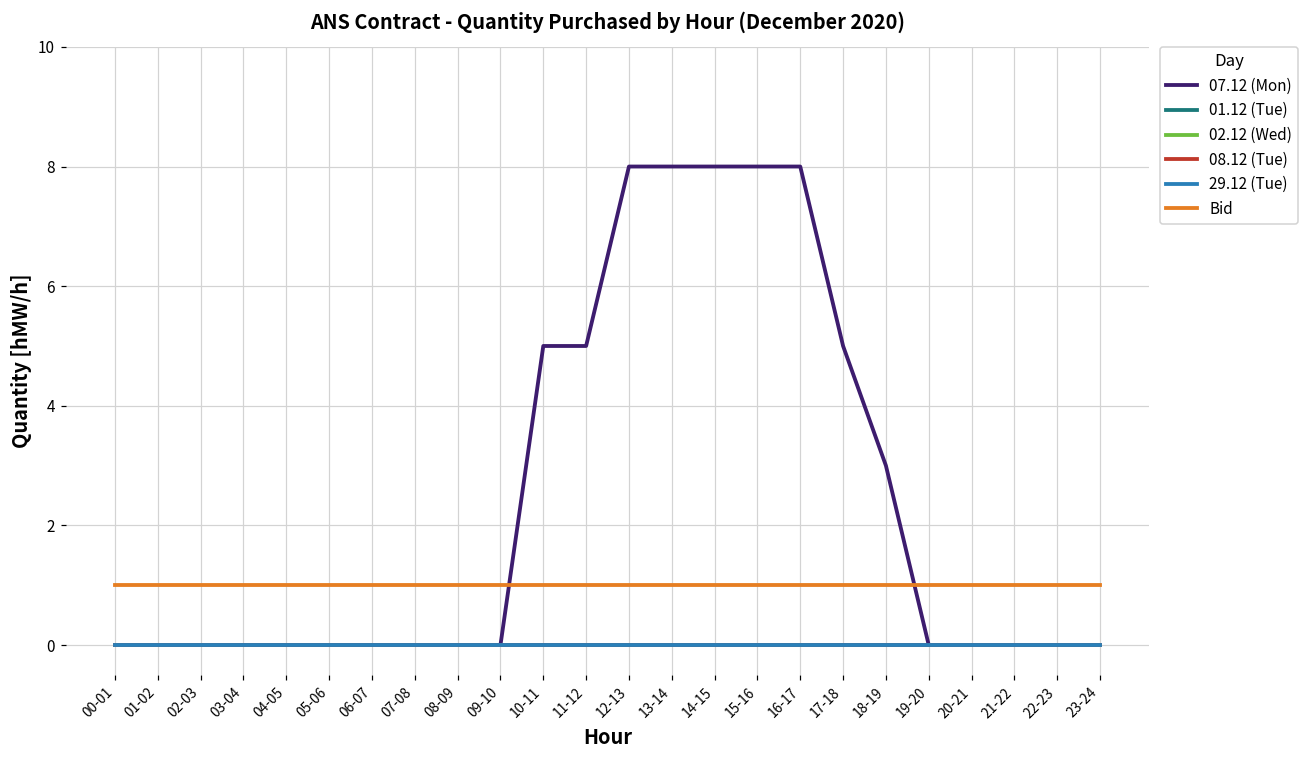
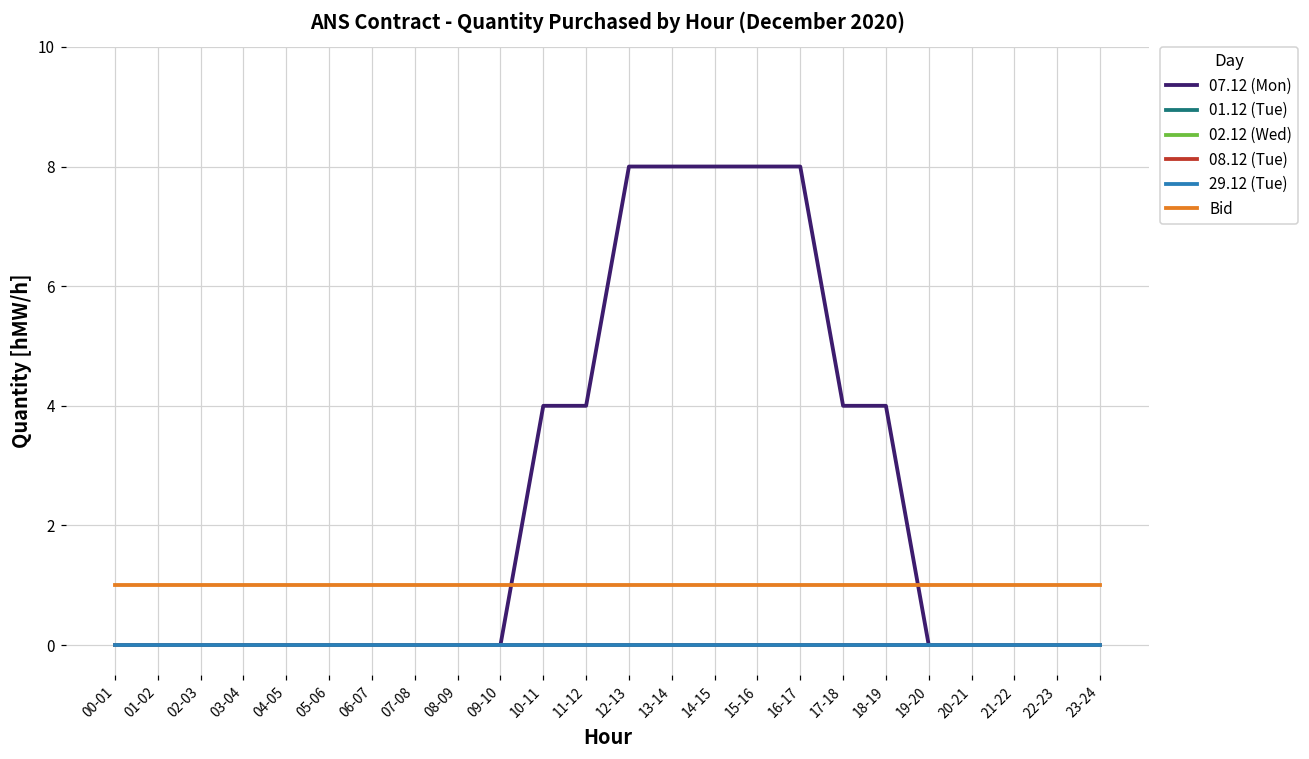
  {
    "07.12 (Mon)": {
-     "10-11": 5,
-     "11-12": 5,
+     "10-11": 4,
+     "11-12": 4,
      "12-13": 8,
      "13-14": 8,
      "14-15": 8,
      "15-16": 8,
      "16-17": 8,
-     "17-18": 5,
-     "18-19": 3
+     "17-18": 4,
+     "18-19": 4
    },
    "29.12 (Tue)": {
      "10-11": 0,
      "11-12": 0,
      "12-13": 0,
      "13-14": 0,
      "14-15": 0,
      "15-16": 0,
      "16-17": 0,
      "17-18": 0,
      "18-19": 0
    },
    "Bid": {
      "00-01": 1,
      "01-02": 1,
      "02-03": 1,
      "03-04": 1,
      "04-05": 1,
      "05-06": 1,
      "06-07": 1,
      "07-08": 1,
      "08-09": 1,
      "09-10": 1,
      "10-11": 1,
      "11-12": 1,
      "12-13": 1,
      "13-14": 1,
      "14-15": 1,
      "15-16": 1,
      "16-17": 1,
      "17-18": 1,
      "18-19": 1,
      "19-20": 1,
      "20-21": 1,
      "21-22": 1,
      "22-23": 1,
      "23-24": 1
    }
  }
